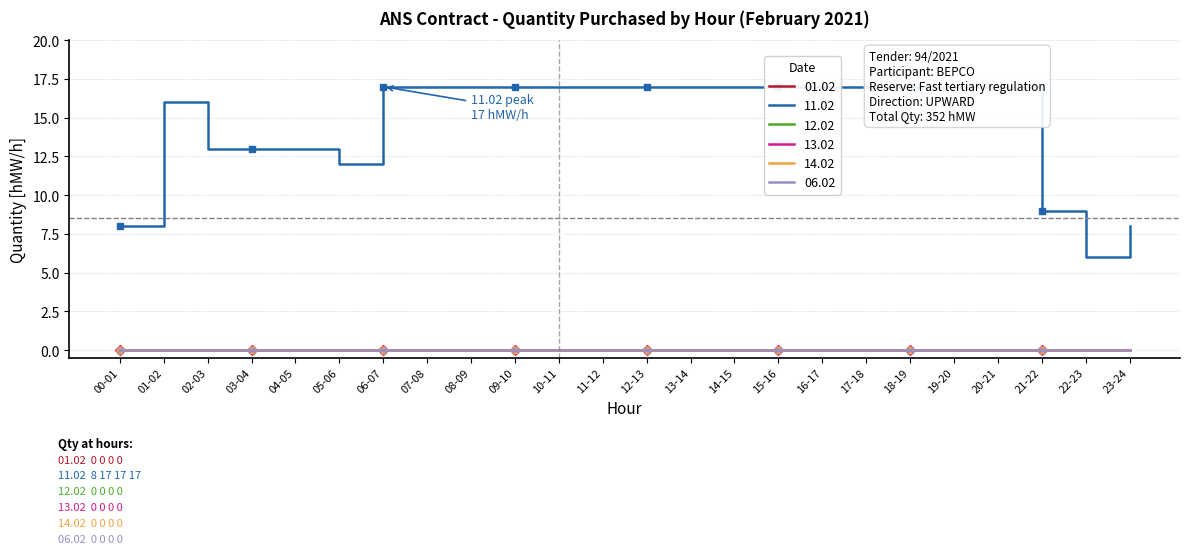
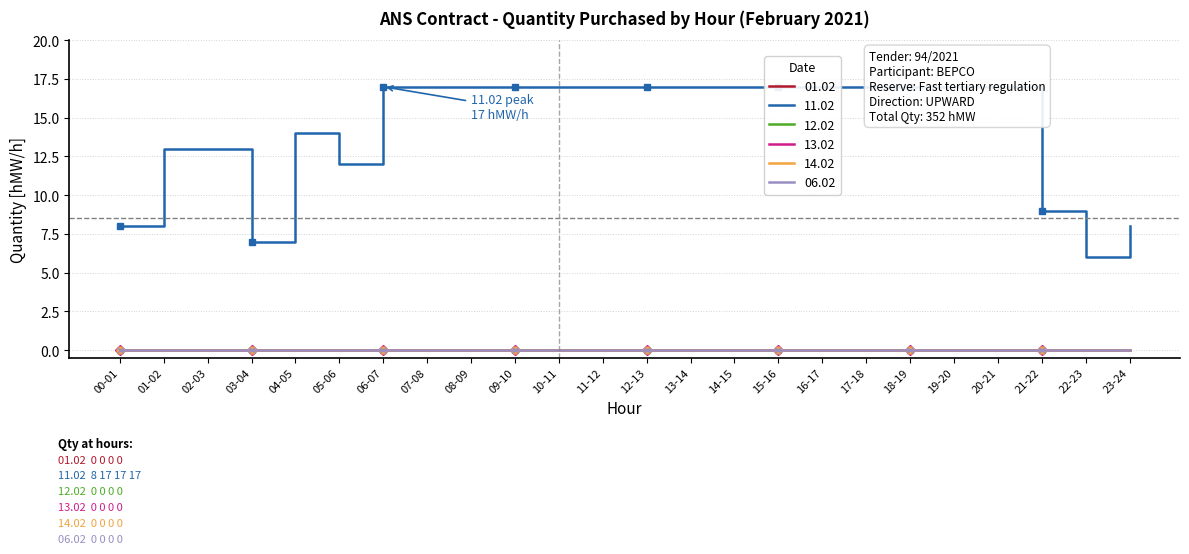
  {
    "06.02": {
      "00-01": 0,
      "01-02": 0,
      "02-03": 0,
      "03-04": 0,
      "04-05": 0,
      "05-06": 0,
      "06-07": 0,
      "07-08": 0,
      "08-09": 0,
      "09-10": 0,
      "10-11": 0,
      "11-12": 0,
      "12-13": 0,
      "13-14": 0,
      "14-15": 0,
      "15-16": 0,
      "16-17": 0,
      "17-18": 0,
      "18-19": 0,
      "19-20": 0,
      "20-21": 0,
      "21-22": 0,
      "22-23": 0,
      "23-24": 0
    },
    "11.02": {
      "00-01": 8,
-     "01-02": 16,
+     "01-02": 13,
      "02-03": 13,
-     "03-04": 13,
-     "04-05": 13,
+     "03-04": 7,
+     "04-05": 14,
      "05-06": 12,
      "06-07": 17,
      "10-11": 17,
      "11-12": 17,
      "12-13": 17,
      "13-14": 17,
      "14-15": 17,
      "21-22": 9,
      "22-23": 6,
      "23-24": 8
    }
  }
